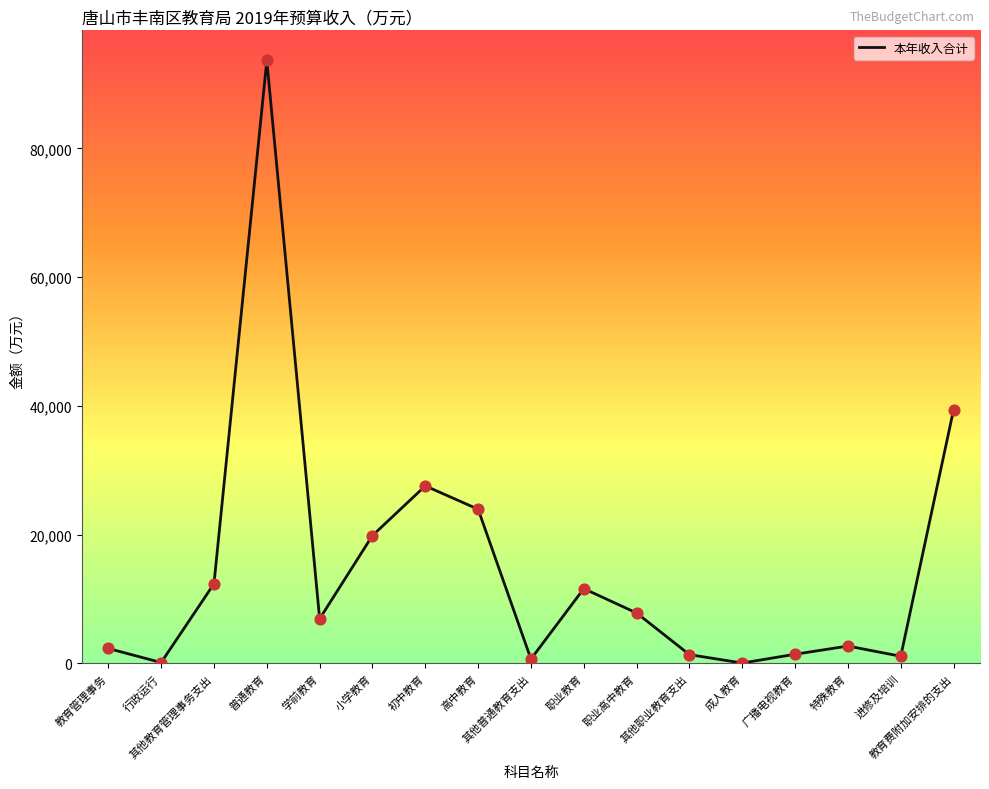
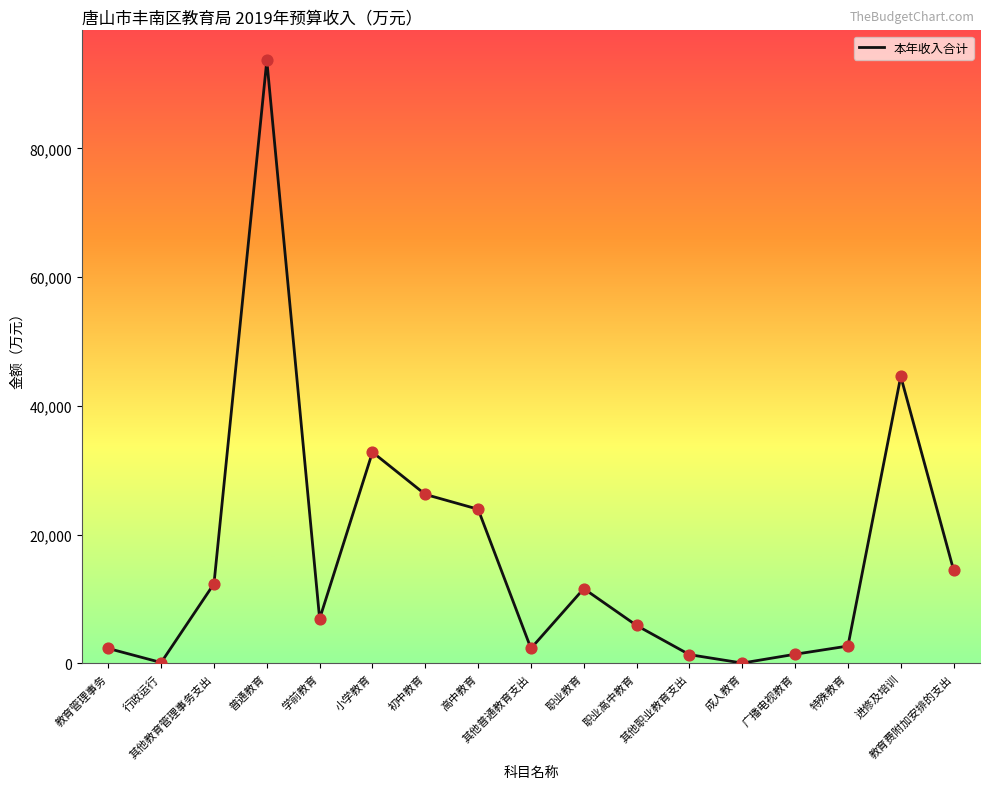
  {
    "教育管理事务": "2,000",
    "行政运行": "0",
    "其他教育管理事务支出": "12,000",
    "普通教育": "94,000",
    "学前教育": "7,000",
-   "小学教育": "20,000",
-   "初中教育": "28,000",
+   "小学教育": "33,000",
+   "初中教育": "26,000",
    "高中教育": "24,000",
-   "其他普通教育支出": "1,000",
+   "其他普通教育支出": "2,000",
    "职业教育": "12,000",
-   "职业高中教育": "8,000",
+   "职业高中教育": "6,000",
    "其他职业教育支出": "1,000",
    "成人教育": "0",
    "广播电视教育": "1,000",
    "特殊教育": "3,000",
-   "进修及培训": "1,000",
-   "教育费附加安排的支出": "39,000"
+   "进修及培训": "45,000",
+   "教育费附加安排的支出": "15,000"
  }
